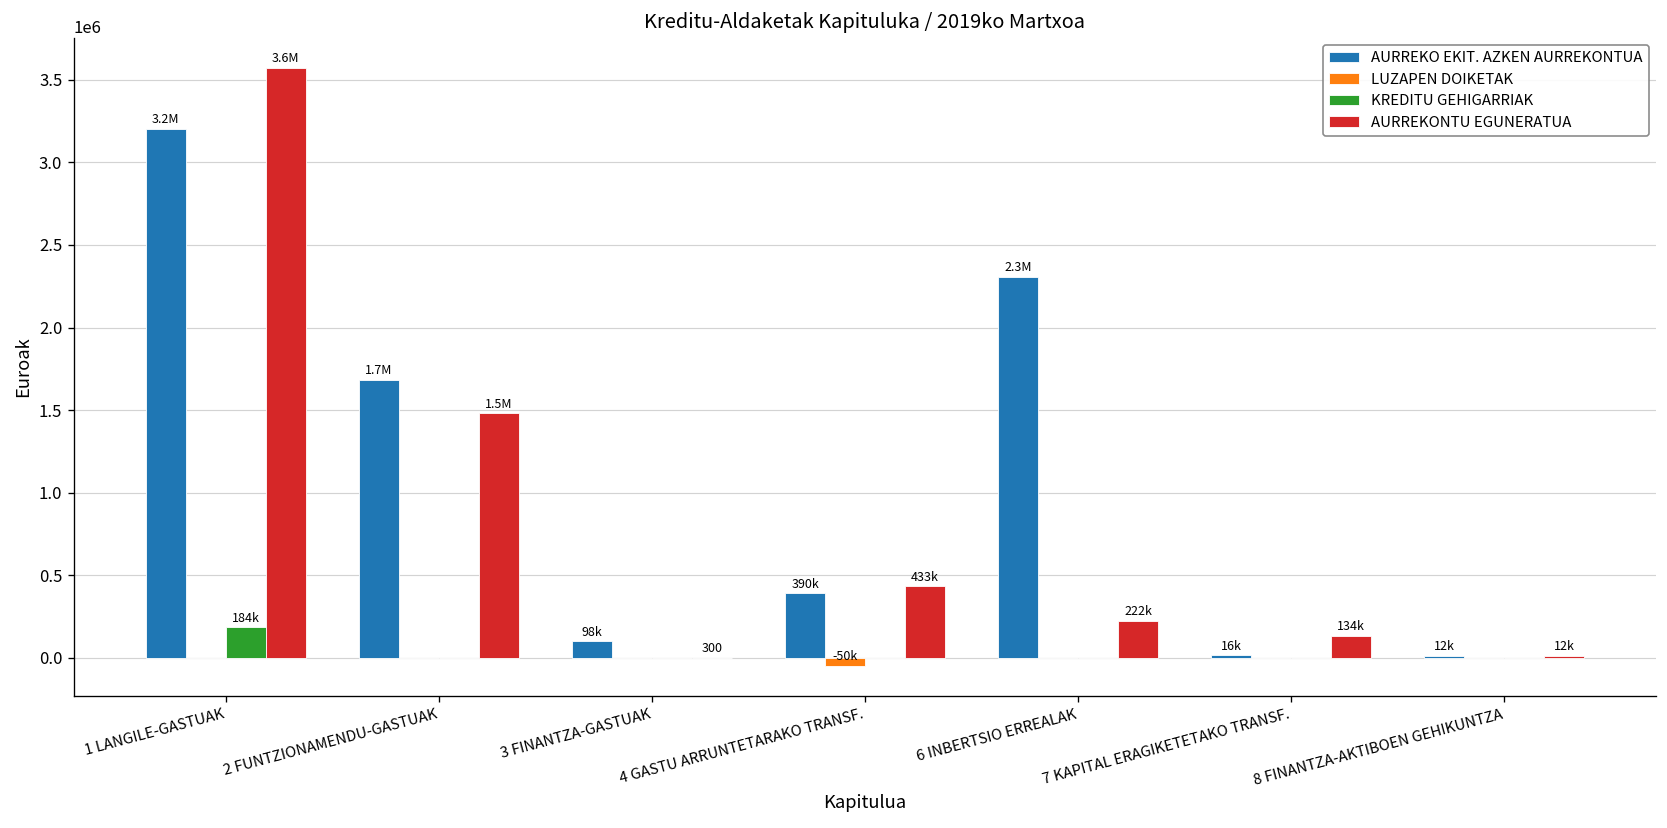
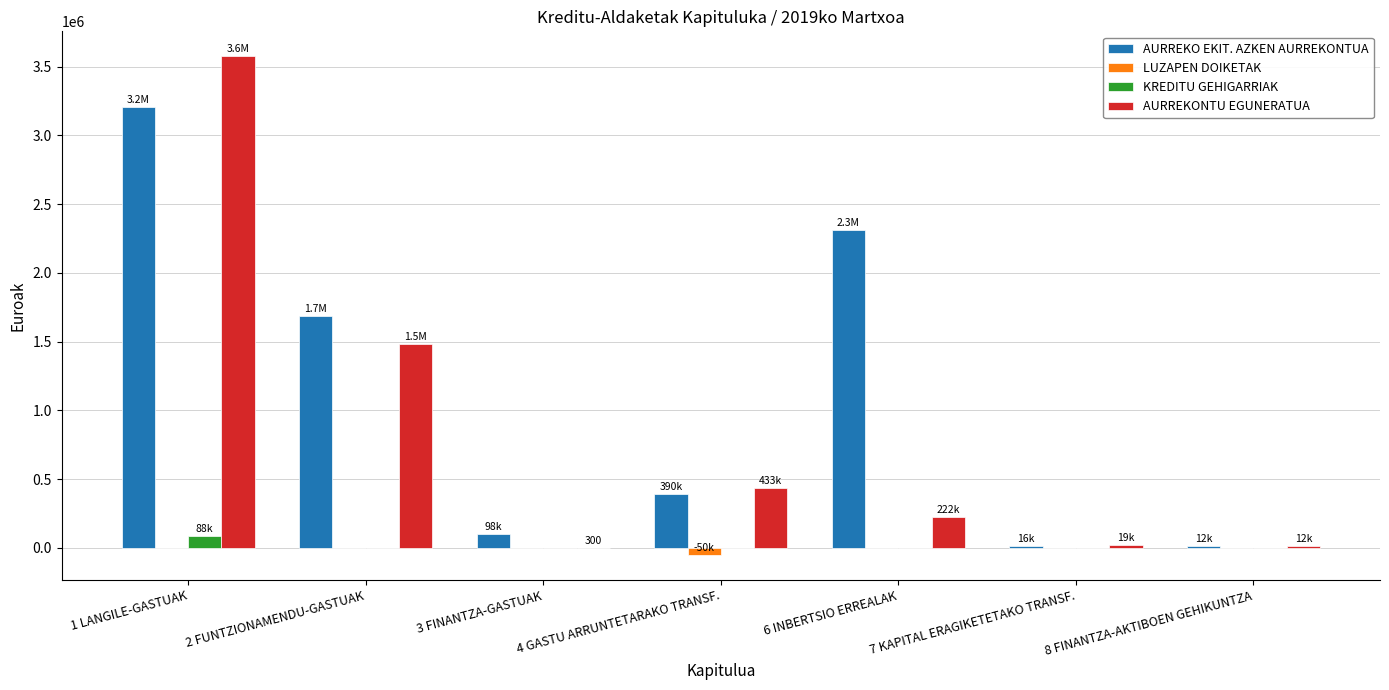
  {
    "AURREKO EKIT. AZKEN AURREKONTUA": {
      "1 LANGILE-GASTUAK": "3.2M",
      "2 FUNTZIONAMENDU-GASTUAK": "1.7M",
      "3 FINANTZA-GASTUAK": "98k",
      "4 GASTU ARRUNTETARAKO TRANSF.": "390k",
      "6 INBERTSIO ERREALAK": "2.3M",
      "7 KAPITAL ERAGIKETETAKO TRANSF.": "16k",
      "8 FINANTZA-AKTIBOEN GEHIKUNTZA": "12k"
    },
    "LUZAPEN DOIKETAK": {
      "4 GASTU ARRUNTETARAKO TRANSF.": "-50k"
    },
    "KREDITU GEHIGARRIAK": {
-     "1 LANGILE-GASTUAK": "184k"
+     "1 LANGILE-GASTUAK": "88k"
    },
    "AURREKONTU EGUNERATUA": {
      "1 LANGILE-GASTUAK": "3.6M",
      "2 FUNTZIONAMENDU-GASTUAK": "1.5M",
      "3 FINANTZA-GASTUAK": "300",
      "4 GASTU ARRUNTETARAKO TRANSF.": "433k",
      "6 INBERTSIO ERREALAK": "222k",
-     "7 KAPITAL ERAGIKETETAKO TRANSF.": "134k",
+     "7 KAPITAL ERAGIKETETAKO TRANSF.": "19k",
      "8 FINANTZA-AKTIBOEN GEHIKUNTZA": "12k"
    }
  }
